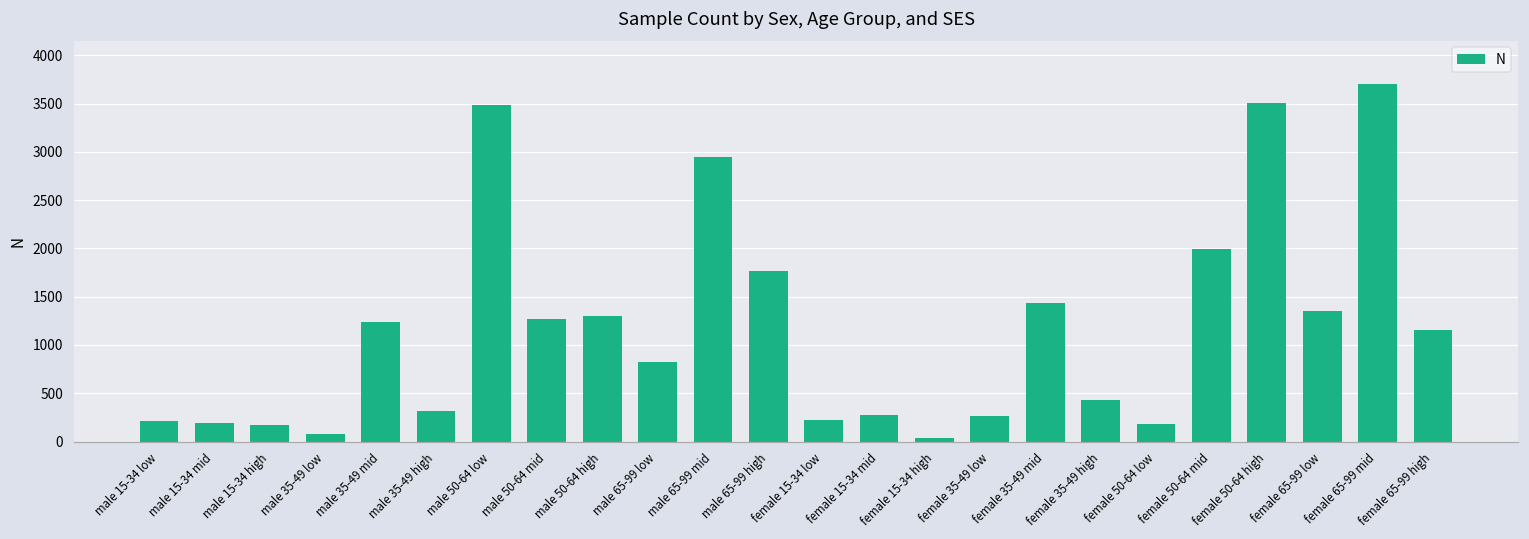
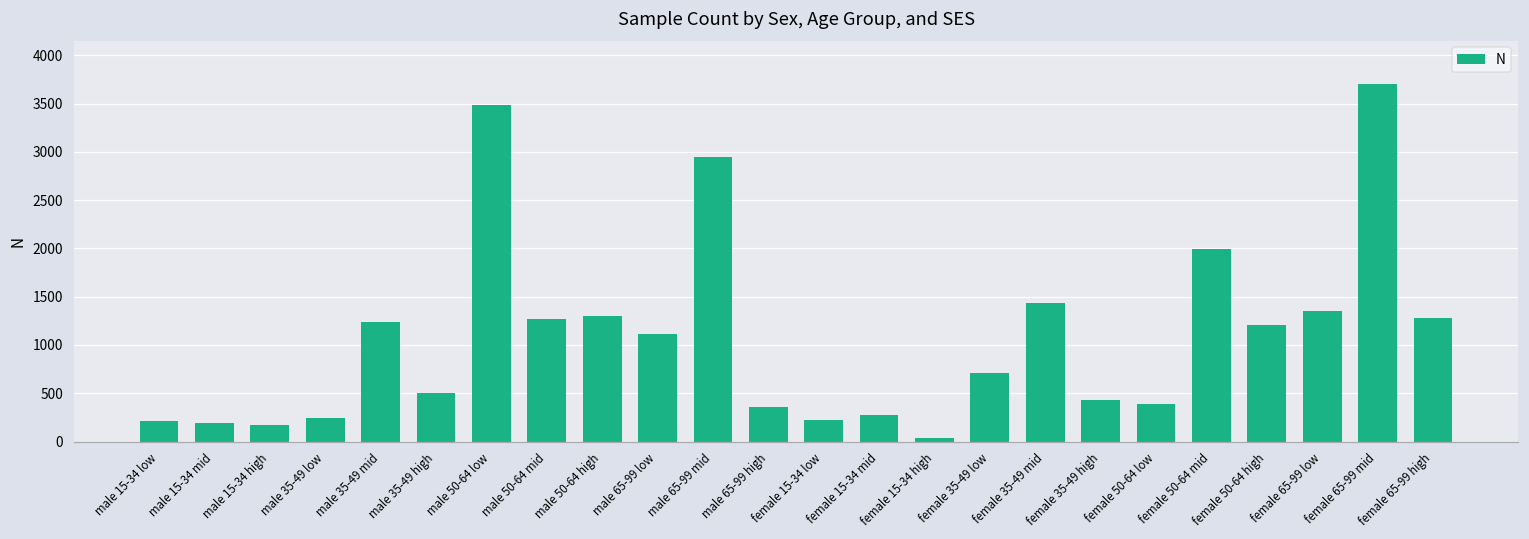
  {
    "male 15-34 low": 200,
    "male 15-34 mid": 200,
    "male 15-34 high": 200,
-   "male 35-49 low": 100,
+   "male 35-49 low": 200,
    "male 35-49 mid": 1200,
-   "male 35-49 high": 300,
+   "male 35-49 high": 500,
    "male 50-64 low": 3500,
    "male 50-64 mid": 1300,
    "male 50-64 high": 1300,
-   "male 65-99 low": 800,
+   "male 65-99 low": 1100,
    "male 65-99 mid": 2900,
-   "male 65-99 high": 1800,
+   "male 65-99 high": 400,
    "female 15-34 low": 200,
    "female 15-34 mid": 300,
    "female 15-34 high": 0,
-   "female 35-49 low": 300,
+   "female 35-49 low": 700,
    "female 35-49 mid": 1400,
    "female 35-49 high": 400,
-   "female 50-64 low": 200,
+   "female 50-64 low": 400,
    "female 50-64 mid": 2000,
-   "female 50-64 high": 3500,
+   "female 50-64 high": 1200,
    "female 65-99 low": 1400,
    "female 65-99 mid": 3700,
-   "female 65-99 high": 1200
+   "female 65-99 high": 1300
  }
